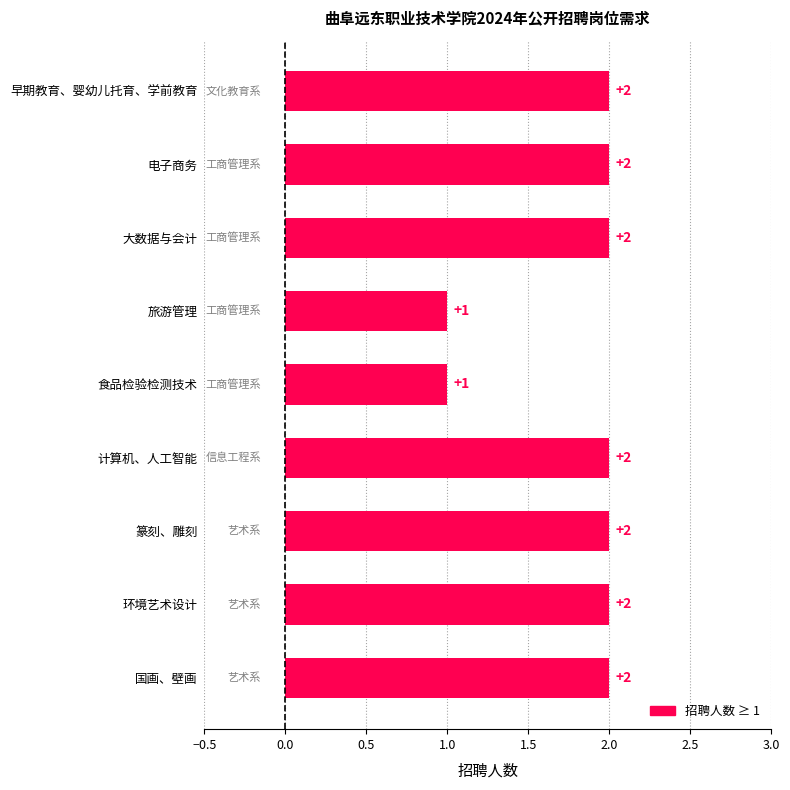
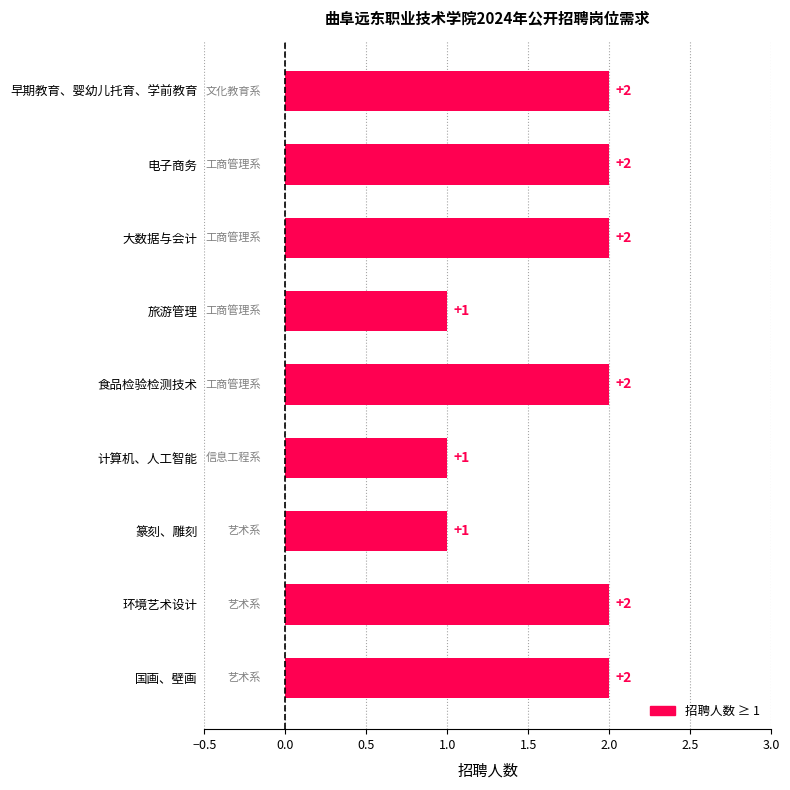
  {
    "早期教育、婴幼儿托育、学前教育": "+2",
    "电子商务": "+2",
    "大数据与会计": "+2",
    "旅游管理": "+1",
-   "食品检验检测技术": "+1",
-   "计算机、人工智能": "+2",
-   "篆刻、雕刻": "+2",
+   "食品检验检测技术": "+2",
+   "计算机、人工智能": "+1",
+   "篆刻、雕刻": "+1",
    "环境艺术设计": "+2",
    "国画、壁画": "+2"
  }
